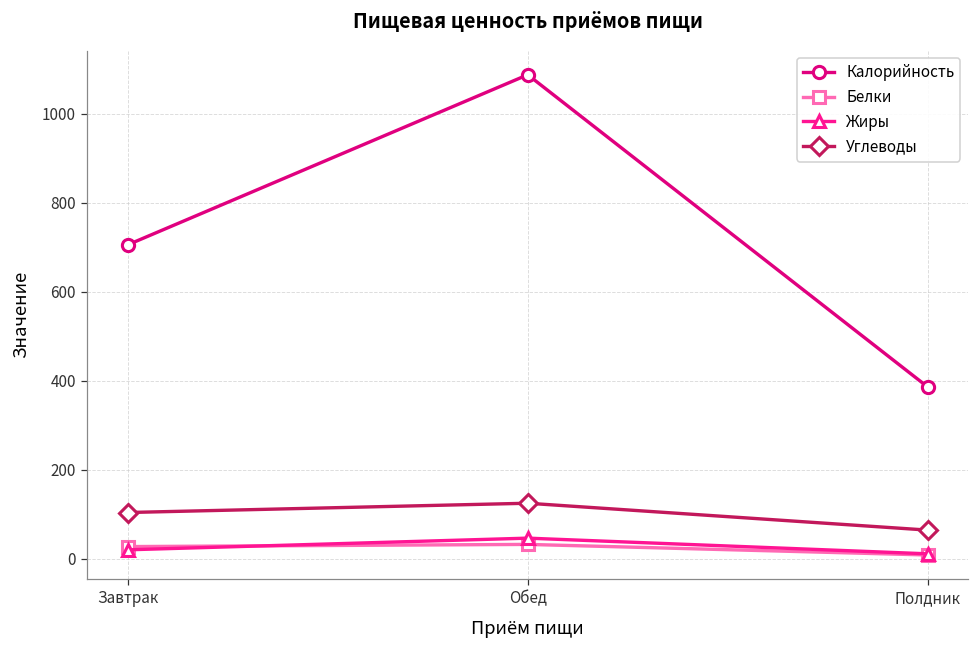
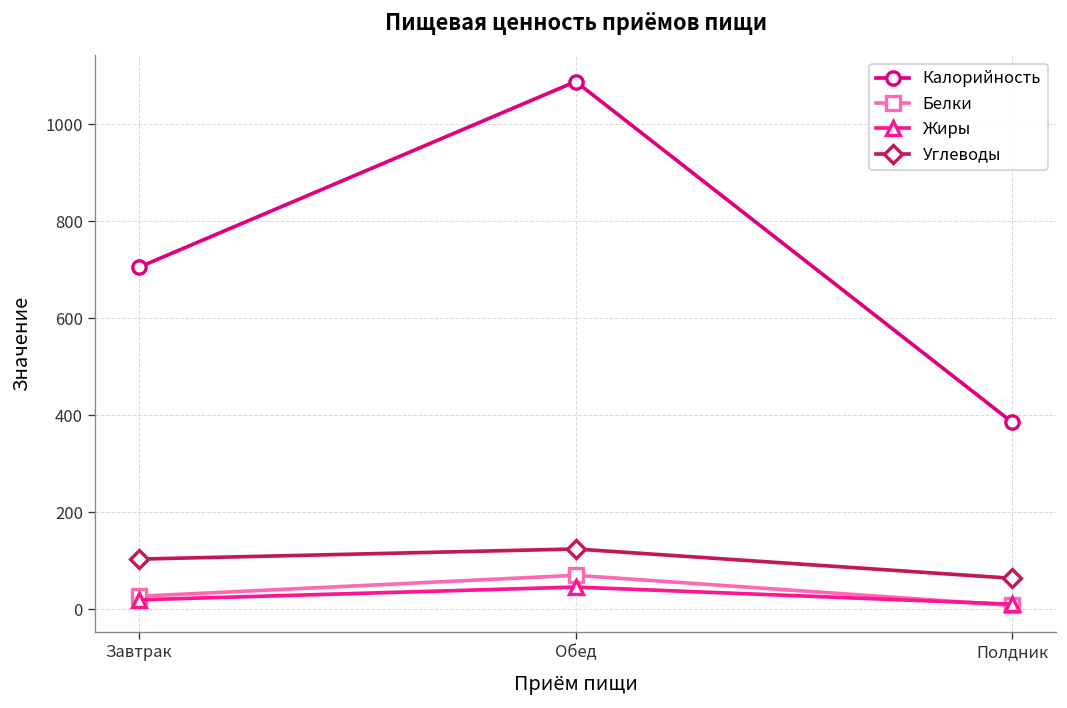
  {
    "Белки": {
      "Завтрак": 30,
-     "Обед": 30
+     "Обед": 70
    }
  }
